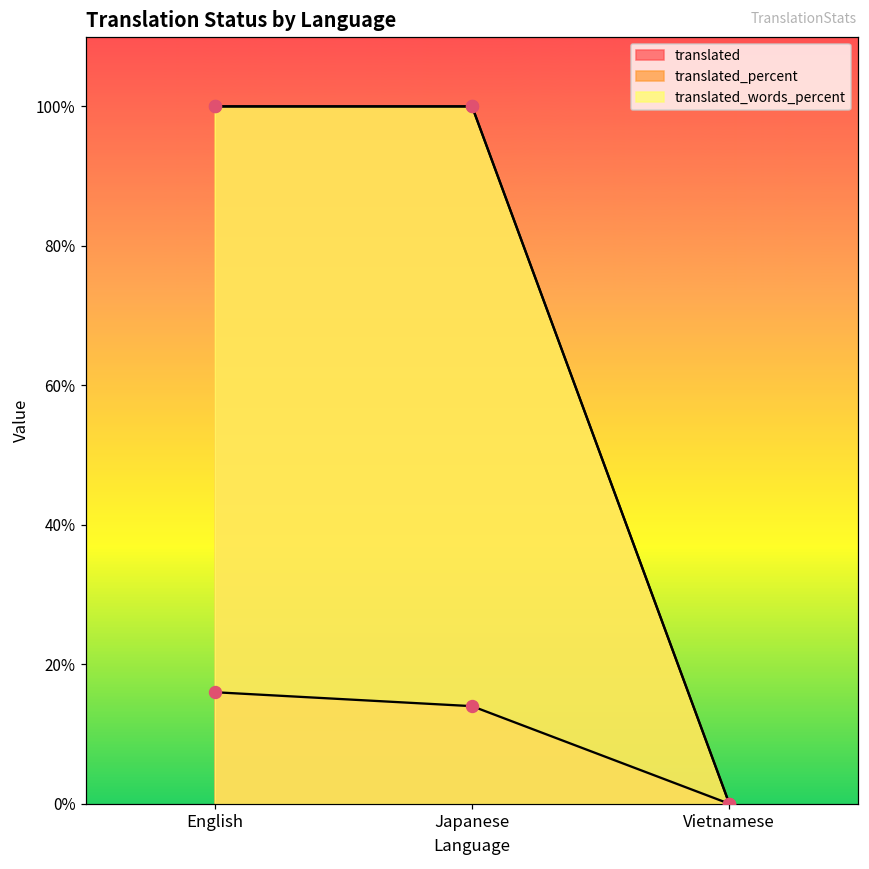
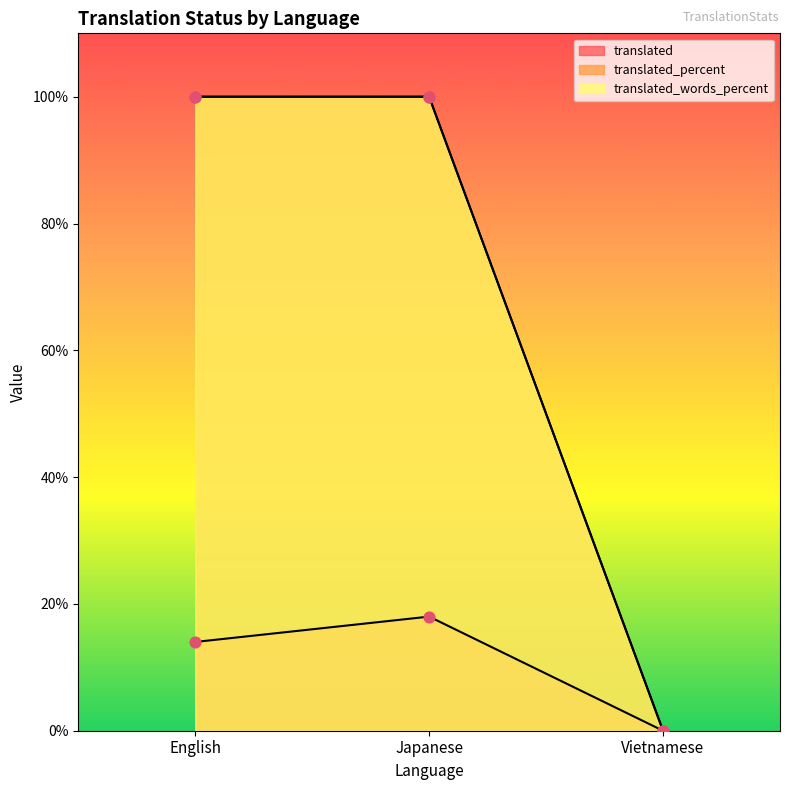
  {
    "translated": {
-     "English": "16%",
-     "Japanese": "14%"
+     "English": "14%",
+     "Japanese": "18%"
    },
    "translated_words_percent": {
      "English": "100%",
      "Japanese": "100%"
    }
  }
